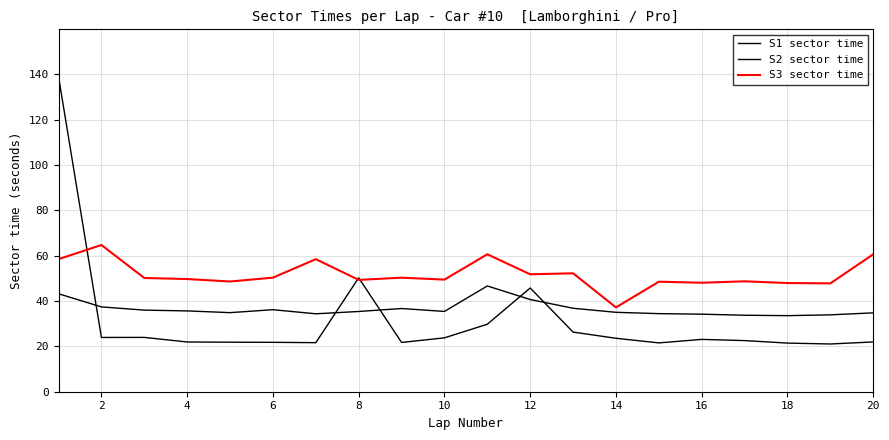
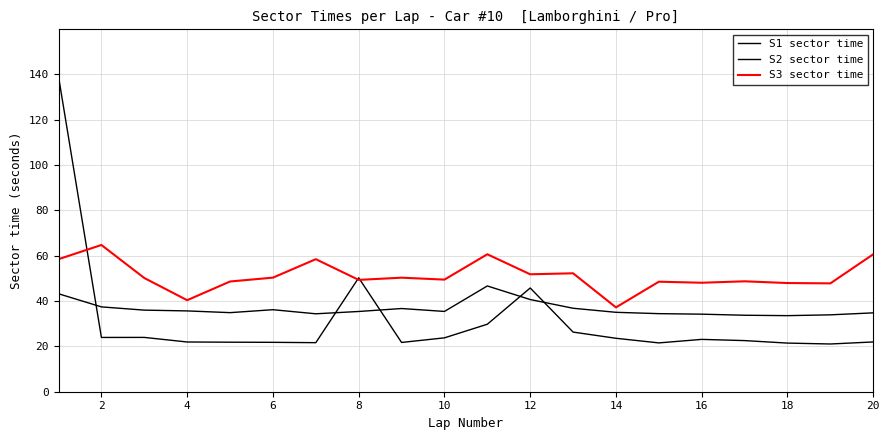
  {
    "S3 sector time": {
      "2": 65,
-     "4": 50,
+     "4": 40,
      "6": 50,
      "10": 49,
      "12": 52,
      "14": 37,
      "16": 48,
      "18": 48,
      "20": 61
    }
  }
